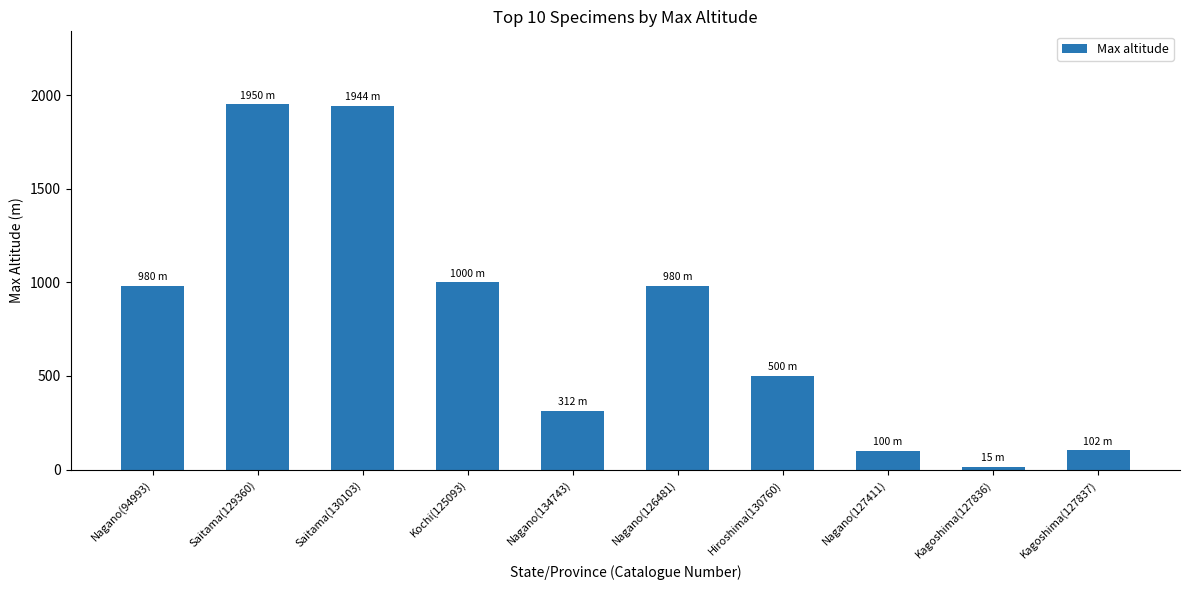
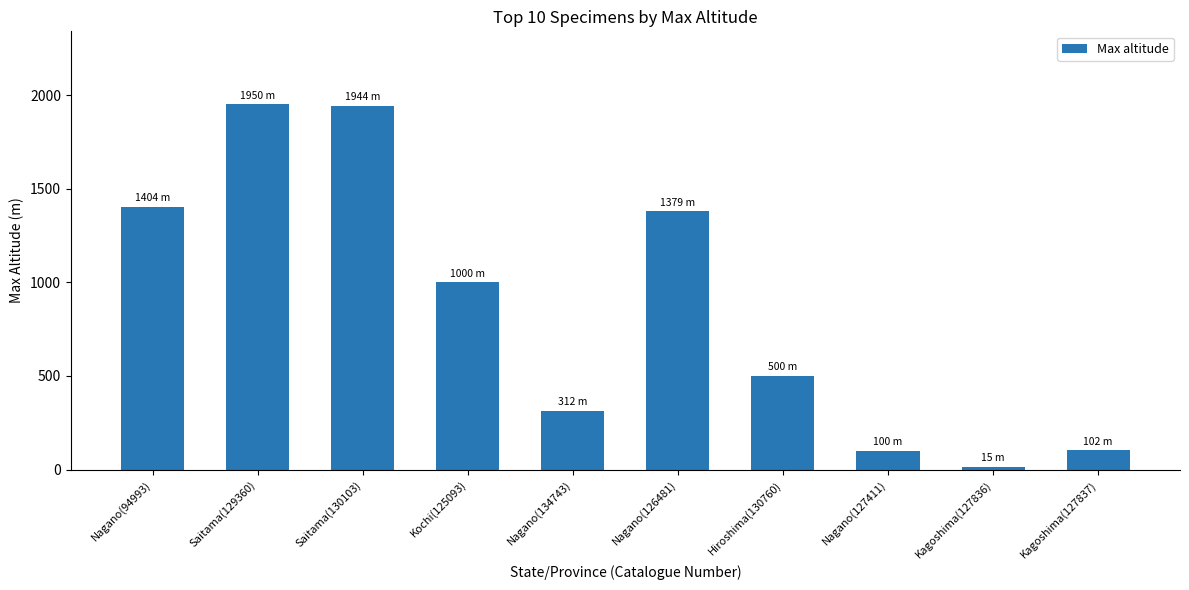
  {
-   "Nagano(94993)": 980,
+   "Nagano(94993)": 1404,
    "Saitama(129360)": 1950,
    "Saitama(130103)": 1944,
    "Kochi(125093)": 1000,
    "Nagano(134743)": 312,
-   "Nagano(126481)": 980,
+   "Nagano(126481)": 1379,
    "Hiroshima(130760)": 500,
    "Nagano(127411)": 100,
    "Kagoshima(127836)": 15,
    "Kagoshima(127837)": 102
  }
